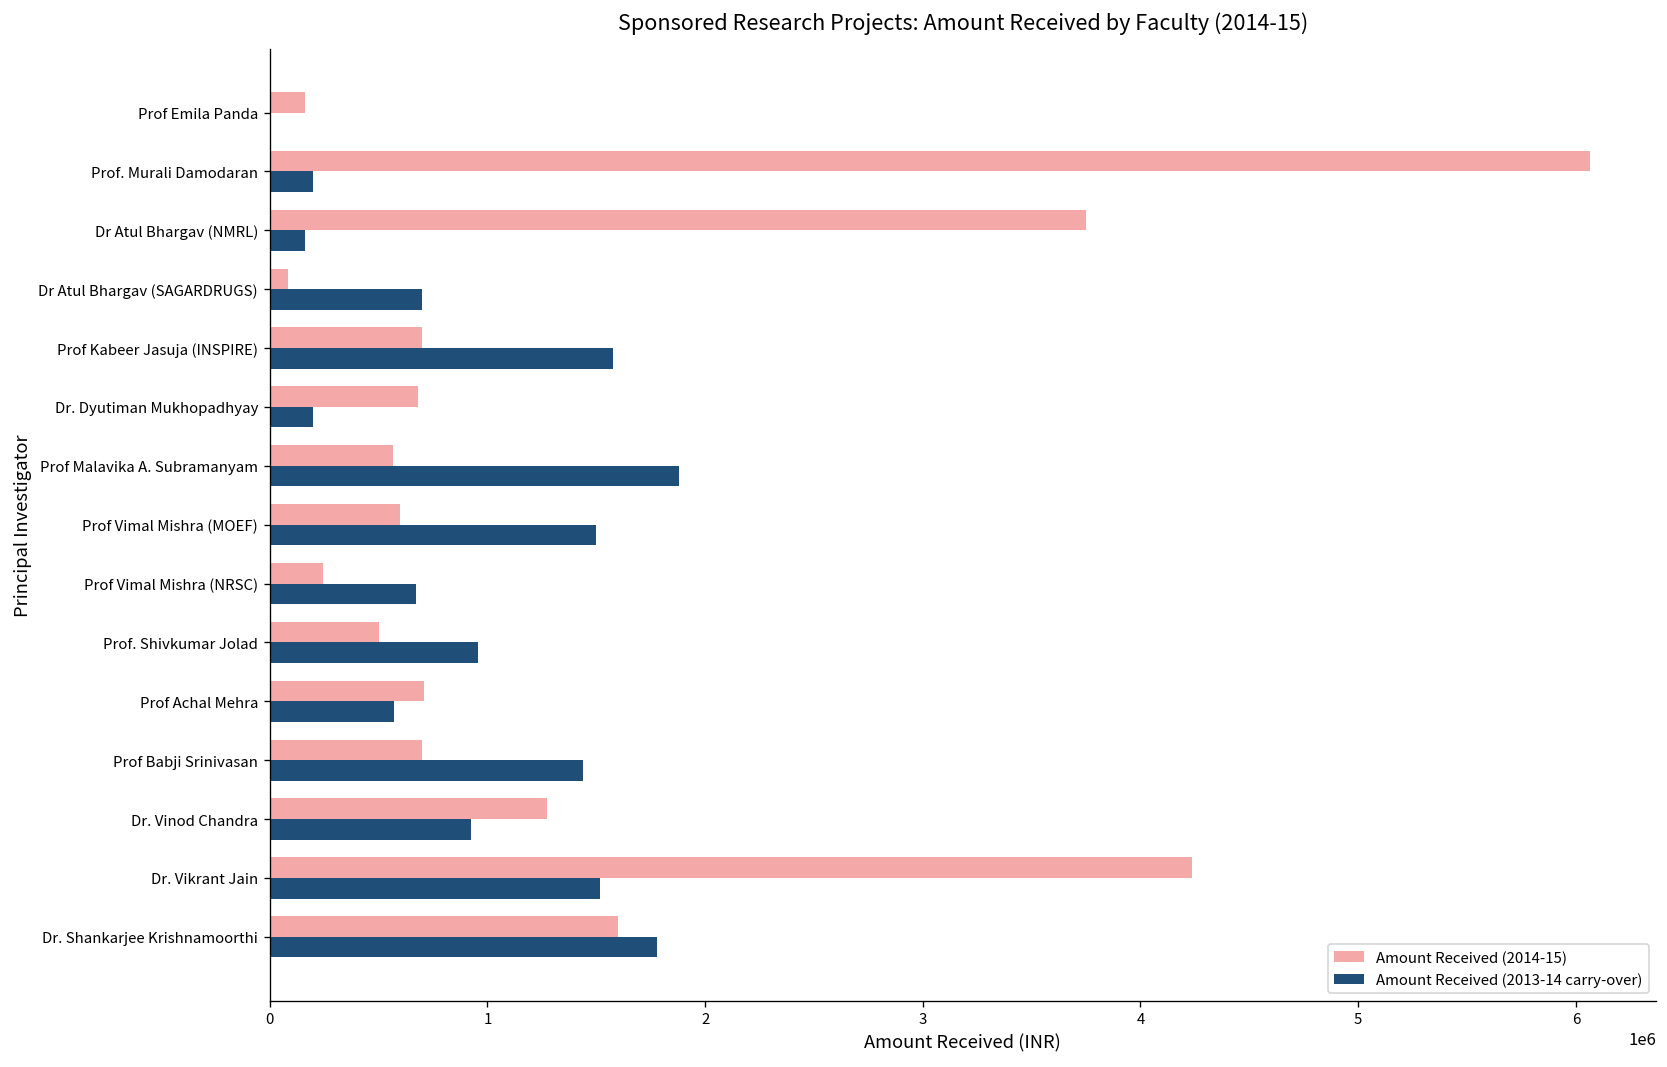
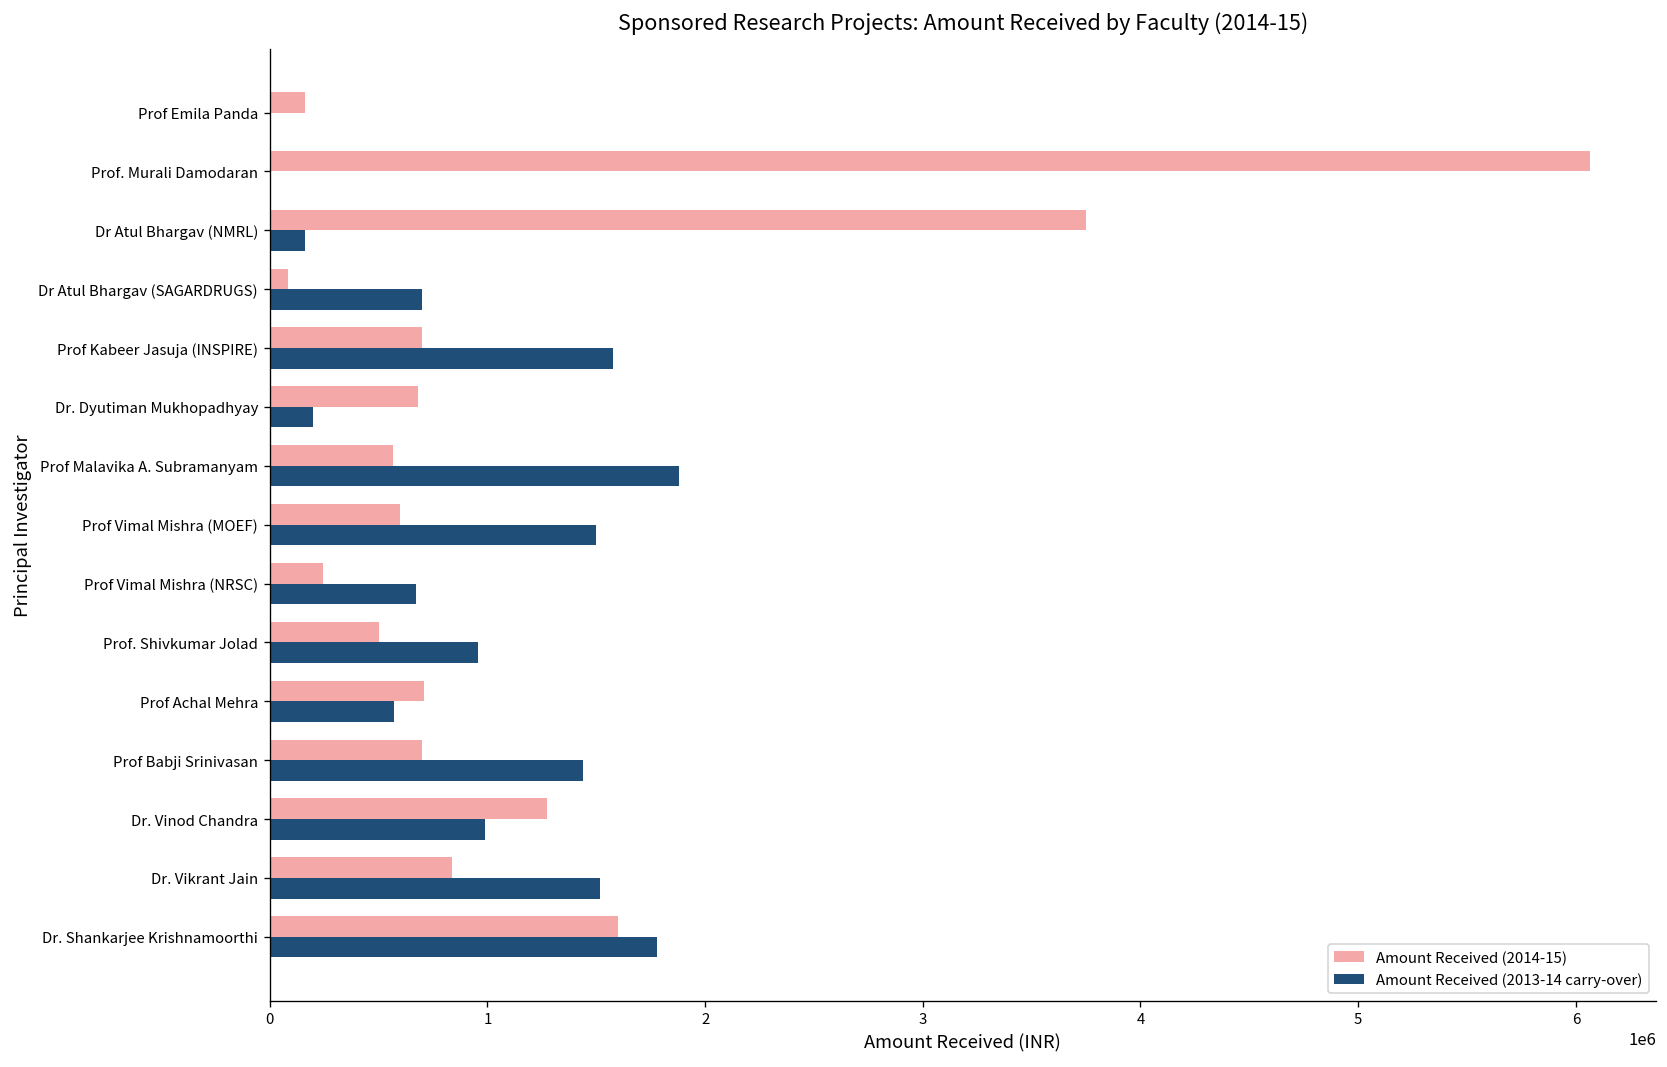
  {
    "Amount Received (2014-15)": {
      "Prof Emila Panda": 160000,
      "Prof. Murali Damodaran": 6070000,
      "Dr Atul Bhargav (NMRL)": 3750000,
      "Dr Atul Bhargav (SAGARDRUGS)": 80000,
      "Prof Kabeer Jasuja (INSPIRE)": 700000,
      "Dr. Dyutiman Mukhopadhyay": 680000,
      "Prof Malavika A. Subramanyam": 570000,
      "Prof Vimal Mishra (MOEF)": 600000,
      "Prof Vimal Mishra (NRSC)": 240000,
      "Prof. Shivkumar Jolad": 500000,
      "Prof Achal Mehra": 710000,
      "Prof Babji Srinivasan": 700000,
      "Dr. Vinod Chandra": 1270000,
-     "Dr. Vikrant Jain": 4240000,
+     "Dr. Vikrant Jain": 840000,
      "Dr. Shankarjee Krishnamoorthi": 1600000
    },
    "Amount Received (2013-14 carry-over)": {
      "Prof Emila Panda": 0,
-     "Prof. Murali Damodaran": 200000,
+     "Prof. Murali Damodaran": 0,
      "Dr Atul Bhargav (NMRL)": 160000,
      "Dr Atul Bhargav (SAGARDRUGS)": 700000,
      "Prof Kabeer Jasuja (INSPIRE)": 1580000,
      "Dr. Dyutiman Mukhopadhyay": 200000,
      "Prof Malavika A. Subramanyam": 1880000,
      "Prof Vimal Mishra (MOEF)": 1500000,
      "Prof Vimal Mishra (NRSC)": 670000,
      "Prof. Shivkumar Jolad": 960000,
      "Prof Achal Mehra": 570000,
      "Prof Babji Srinivasan": 1440000,
-     "Dr. Vinod Chandra": 930000,
+     "Dr. Vinod Chandra": 990000,
      "Dr. Vikrant Jain": 1520000,
      "Dr. Shankarjee Krishnamoorthi": 1780000
    }
  }
